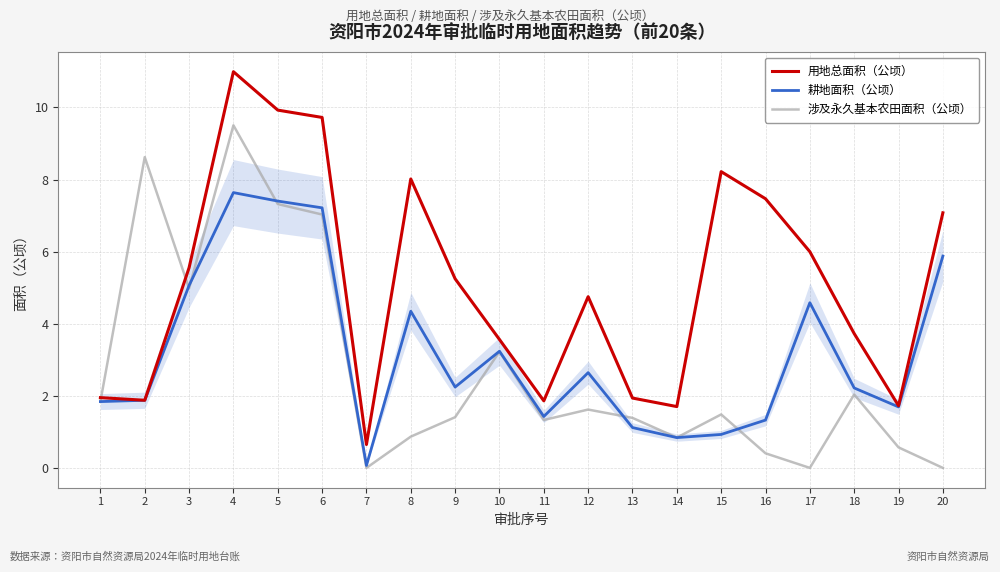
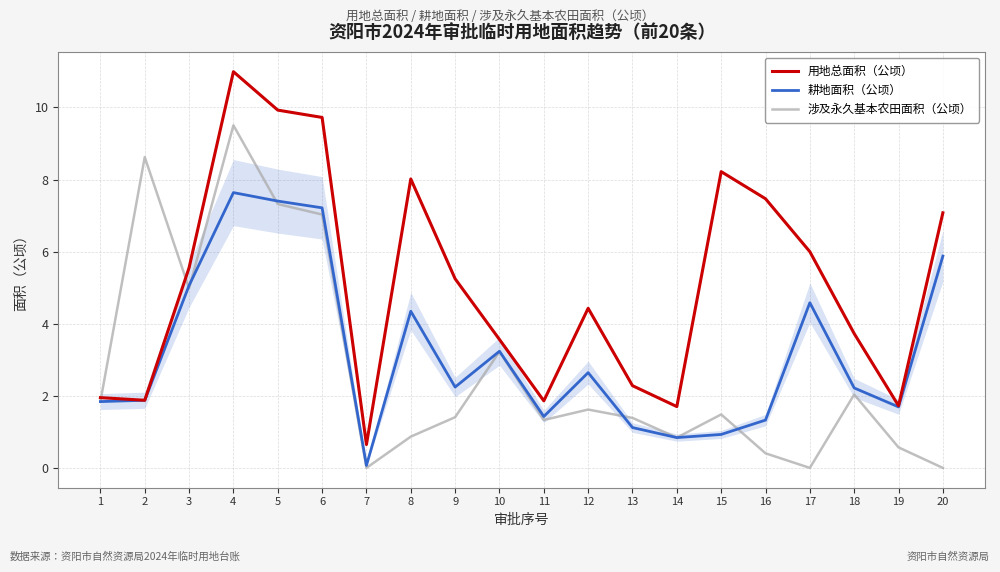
  {
    "用地总面积（公顷）": {
      "1": 1.9,
      "3": 5.6,
      "4": 11.0,
      "5": 9.9,
      "6": 9.7,
      "7": 0.6,
      "8": 8.0,
      "9": 5.2,
      "11": 1.9,
-     "12": 4.8,
-     "13": 1.9,
+     "12": 4.4,
+     "13": 2.3,
      "14": 1.7,
      "15": 8.2,
      "16": 7.5,
      "17": 6.0,
      "18": 3.7,
      "20": 7.1
    },
    "涉及永久基本农田面积（公顷）": {
      "2": 8.6,
      "3": 5.0,
      "4": 9.5,
      "5": 7.3,
      "6": 7.0,
      "8": 0.9,
      "9": 1.4,
      "11": 1.3,
      "12": 1.6,
      "13": 1.4,
      "15": 1.5,
      "16": 0.4,
      "17": 0.0,
      "18": 2.0,
      "19": 0.6,
      "20": 0.0
    }
  }
